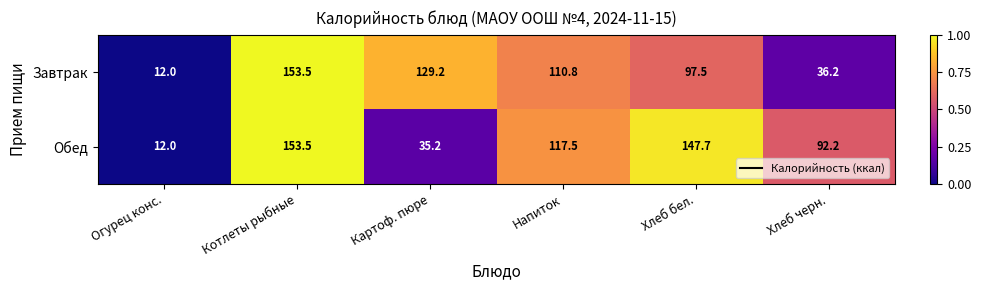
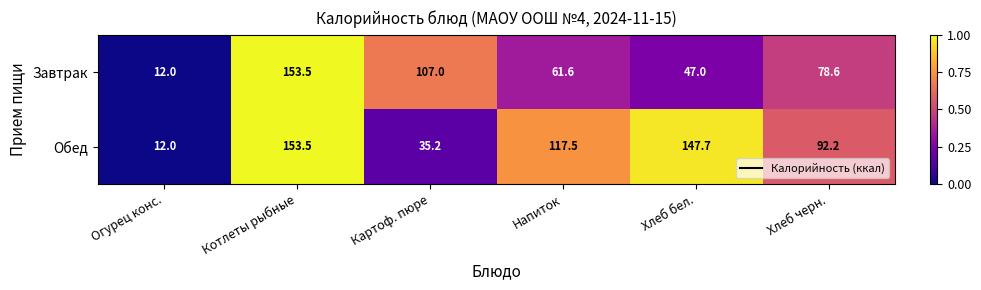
  {
    "Завтрак": {
      "Огурец конс.": 12.0,
      "Котлеты рыбные": 153.5,
-     "Картоф. пюре": 129.2,
-     "Напиток": 110.8,
-     "Хлеб бел.": 97.5,
-     "Хлеб черн.": 36.2
+     "Картоф. пюре": 107.0,
+     "Напиток": 61.6,
+     "Хлеб бел.": 47.0,
+     "Хлеб черн.": 78.6
    },
    "Обед": {
      "Огурец конс.": 12.0,
      "Котлеты рыбные": 153.5,
      "Картоф. пюре": 35.2,
      "Напиток": 117.5,
      "Хлеб бел.": 147.7,
      "Хлеб черн.": 92.2
    }
  }
